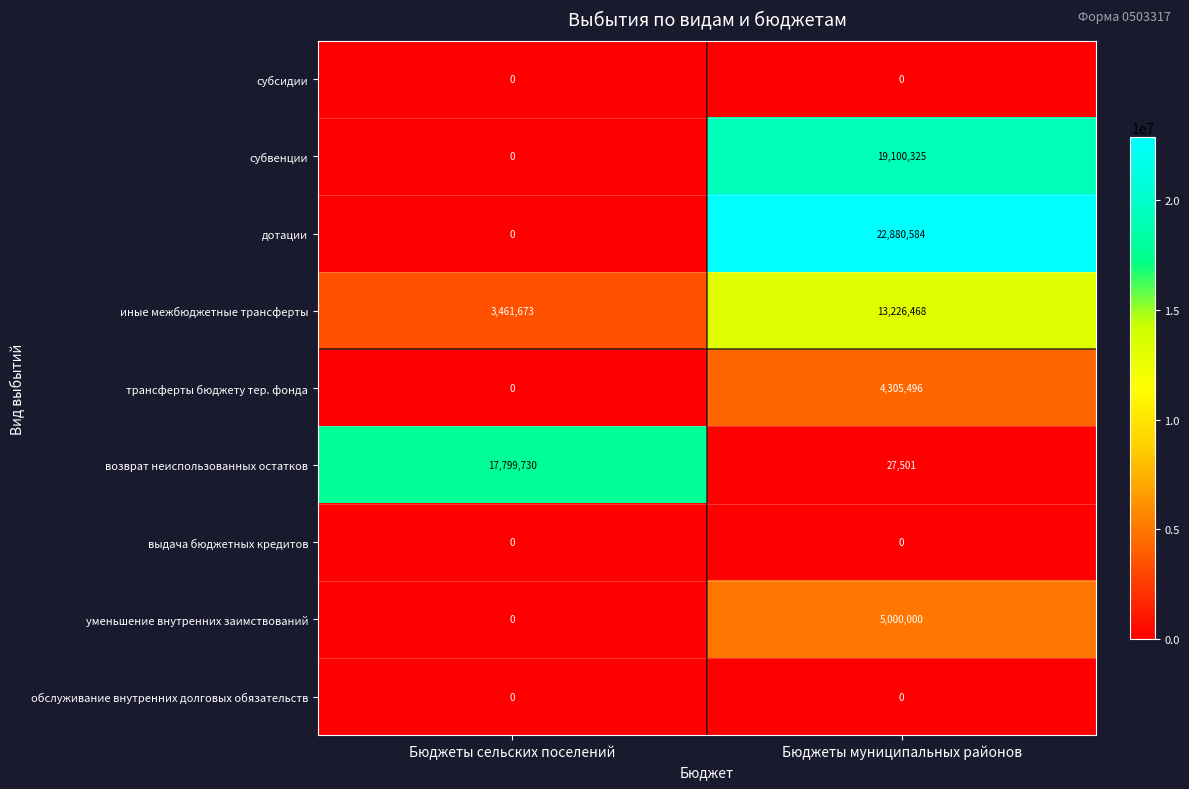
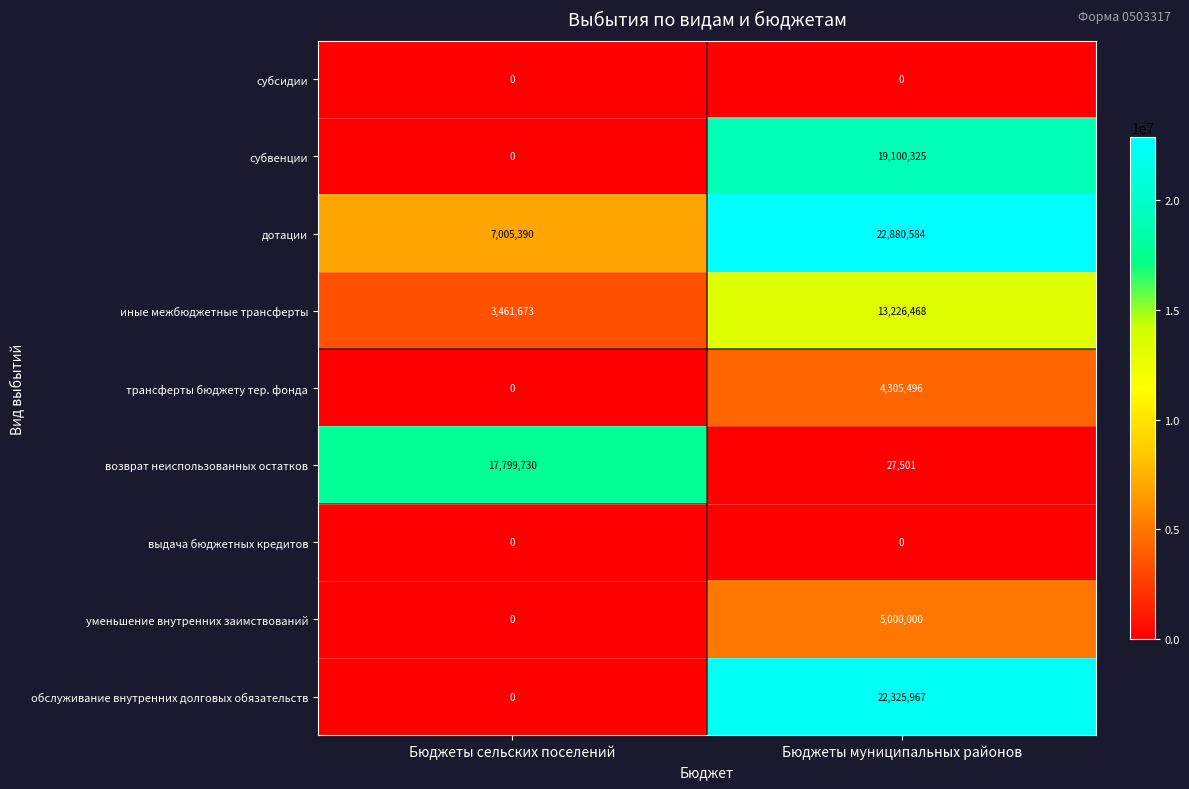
  {
    "субсидии": {
      "Бюджеты сельских поселений": "0",
      "Бюджеты муниципальных районов": "0"
    },
    "субвенции": {
      "Бюджеты сельских поселений": "0",
      "Бюджеты муниципальных районов": "19,100,325"
    },
    "дотации": {
-     "Бюджеты сельских поселений": "0",
+     "Бюджеты сельских поселений": "7,005,390",
      "Бюджеты муниципальных районов": "22,880,584"
    },
    "иные межбюджетные трансферты": {
      "Бюджеты сельских поселений": "3,461,673",
      "Бюджеты муниципальных районов": "13,226,468"
    },
    "трансферты бюджету тер. фонда": {
      "Бюджеты сельских поселений": "0",
      "Бюджеты муниципальных районов": "4,305,496"
    },
    "возврат неиспользованных остатков": {
      "Бюджеты сельских поселений": "17,799,730",
      "Бюджеты муниципальных районов": "27,501"
    },
    "выдача бюджетных кредитов": {
      "Бюджеты сельских поселений": "0",
      "Бюджеты муниципальных районов": "0"
    },
    "уменьшение внутренних заимствований": {
      "Бюджеты сельских поселений": "0",
      "Бюджеты муниципальных районов": "5,000,000"
    },
    "обслуживание внутренних долговых обязательств": {
      "Бюджеты сельских поселений": "0",
-     "Бюджеты муниципальных районов": "0"
+     "Бюджеты муниципальных районов": "22,325,967"
    }
  }
